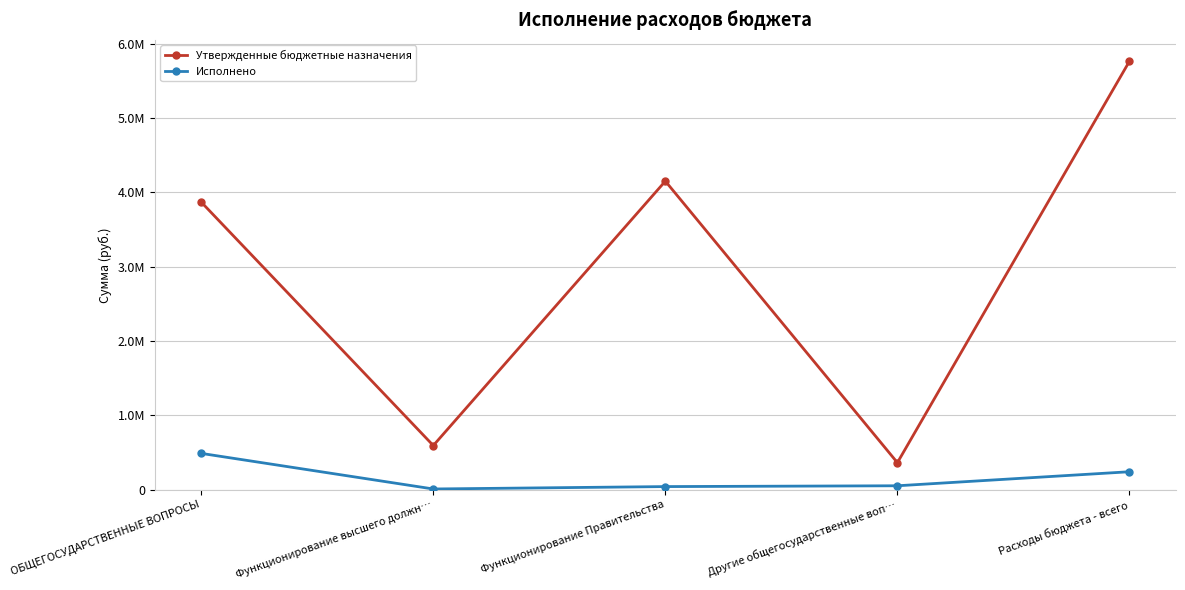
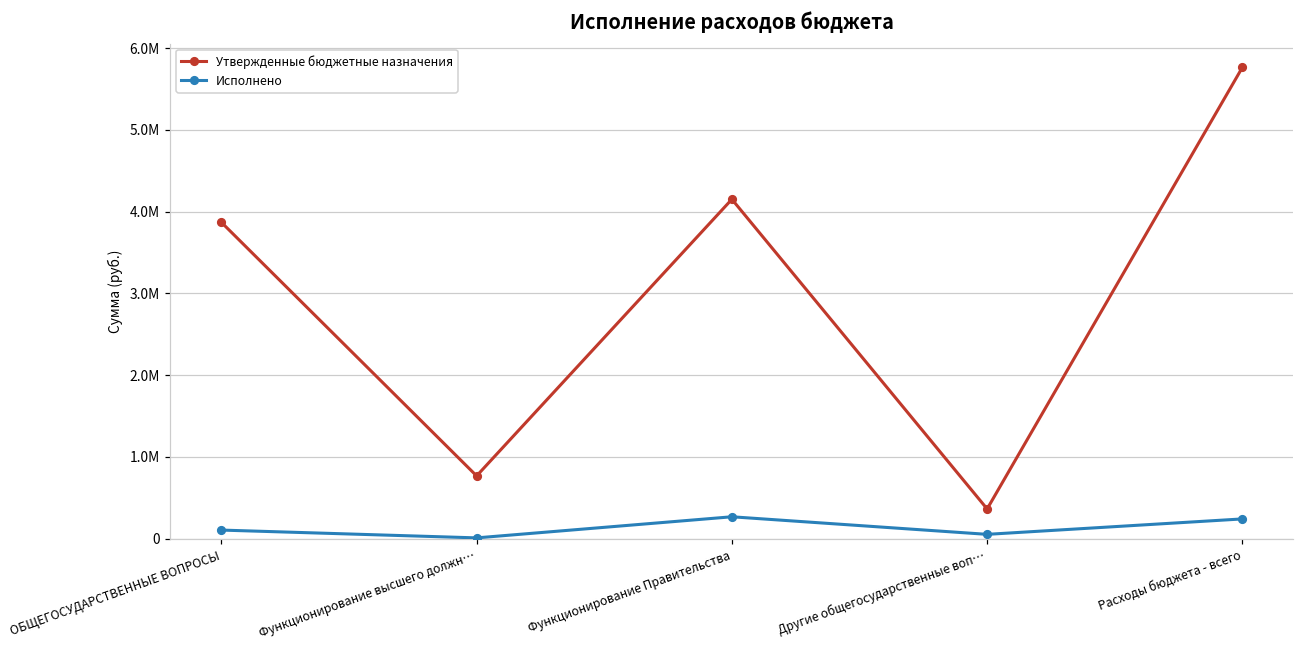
  {
    "Утвержденные бюджетные назначения": {
      "ОБЩЕГОСУДАРСТВЕННЫЕ ВОПРОСЫ": 3900000,
-     "Функционирование высшего должн…": 600000,
+     "Функционирование высшего должн…": 800000,
      "Функционирование Правительства": 4200000,
      "Другие общегосударственные воп…": 400000,
      "Расходы бюджета - всего": 5800000
    },
    "Исполнено": {
-     "ОБЩЕГОСУДАРСТВЕННЫЕ ВОПРОСЫ": 500000,
+     "ОБЩЕГОСУДАРСТВЕННЫЕ ВОПРОСЫ": 100000,
      "Функционирование высшего должн…": 0,
-     "Функционирование Правительства": 0,
+     "Функционирование Правительства": 300000,
      "Другие общегосударственные воп…": 100000,
      "Расходы бюджета - всего": 200000
    }
  }
